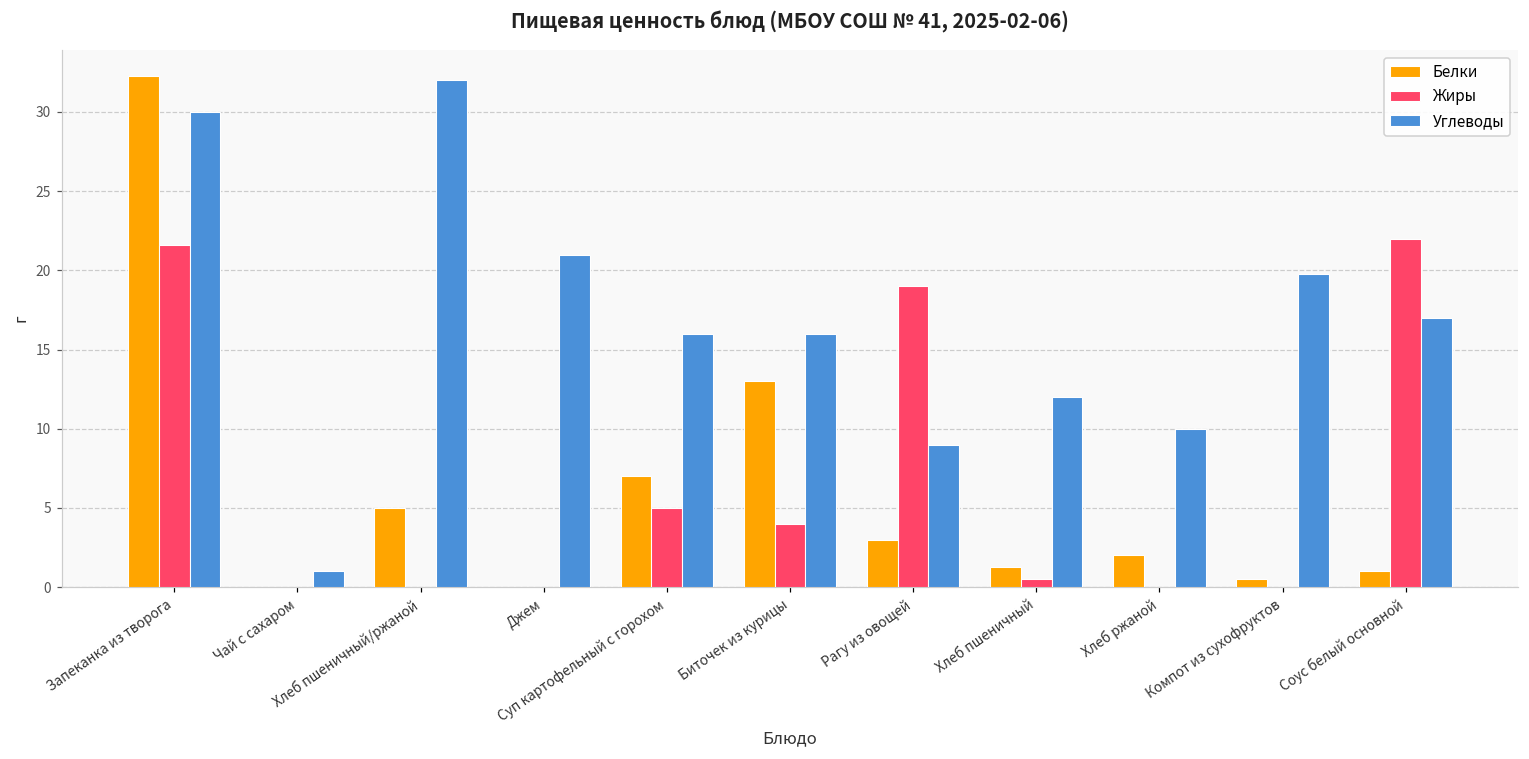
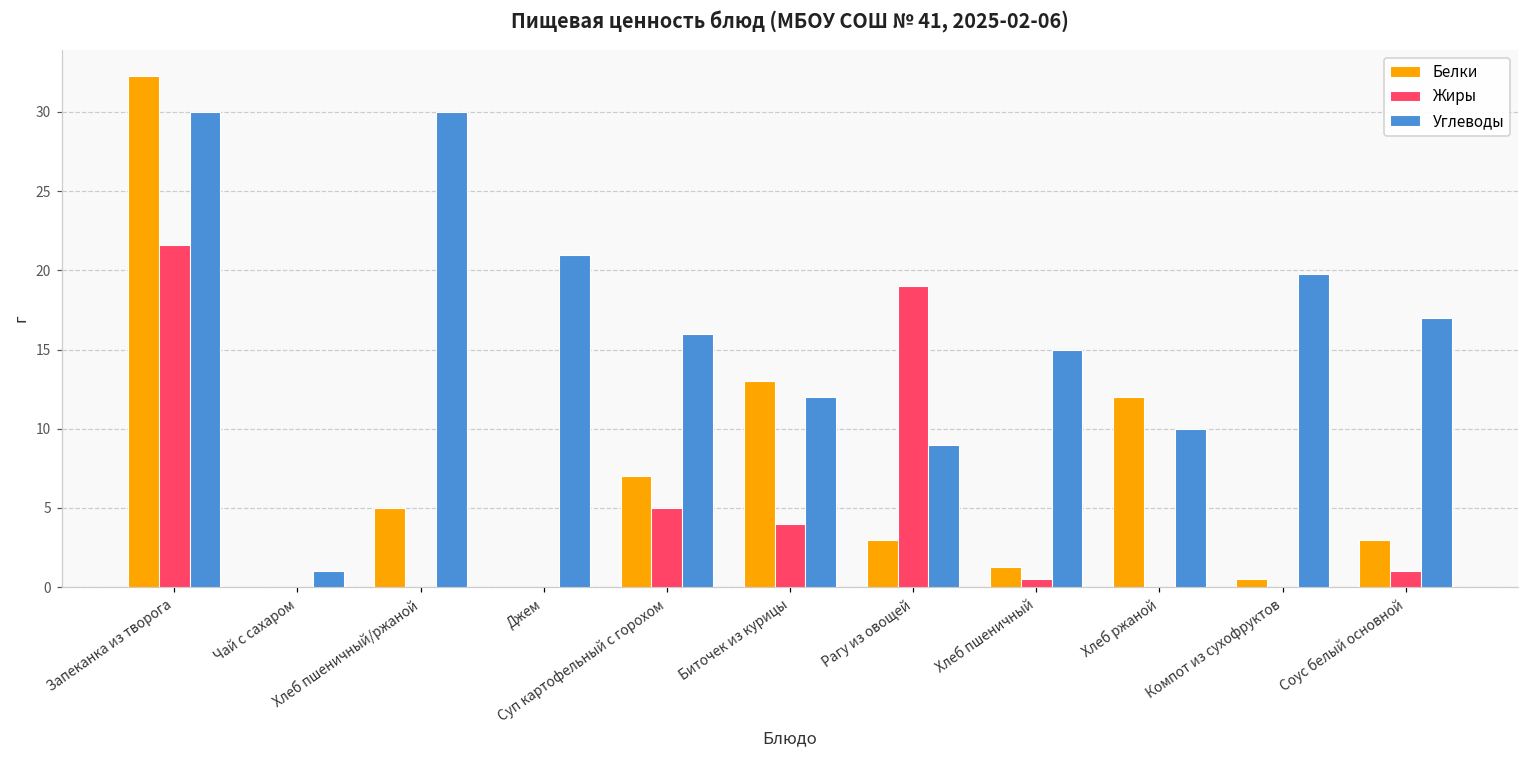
  {
    "Белки": {
      "Запеканка из творога": 32.3,
      "Чай с сахаром": 0,
      "Хлеб пшеничный/ржаной": 5,
      "Джем": 0,
      "Суп картофельный с горохом": 7,
      "Биточек из курицы": 13,
      "Рагу из овощей": 3,
      "Хлеб пшеничный": 1.3,
-     "Хлеб ржаной": 2,
+     "Хлеб ржаной": 12,
      "Компот из сухофруктов": 0.5,
-     "Соус белый основной": 1
+     "Соус белый основной": 3
    },
    "Жиры": {
      "Запеканка из творога": 21.6,
      "Чай с сахаром": 0,
      "Хлеб пшеничный/ржаной": 0,
      "Джем": 0,
      "Суп картофельный с горохом": 5,
      "Биточек из курицы": 4,
      "Рагу из овощей": 19,
      "Хлеб пшеничный": 0.5,
      "Хлеб ржаной": 0,
      "Компот из сухофруктов": 0,
-     "Соус белый основной": 22
+     "Соус белый основной": 1
    },
    "Углеводы": {
      "Запеканка из творога": 30,
      "Чай с сахаром": 1,
-     "Хлеб пшеничный/ржаной": 32,
+     "Хлеб пшеничный/ржаной": 30,
      "Джем": 21,
      "Суп картофельный с горохом": 16,
-     "Биточек из курицы": 16,
+     "Биточек из курицы": 12,
      "Рагу из овощей": 9,
-     "Хлеб пшеничный": 12,
+     "Хлеб пшеничный": 15,
      "Хлеб ржаной": 10,
      "Компот из сухофруктов": 19.8,
      "Соус белый основной": 17
    }
  }
